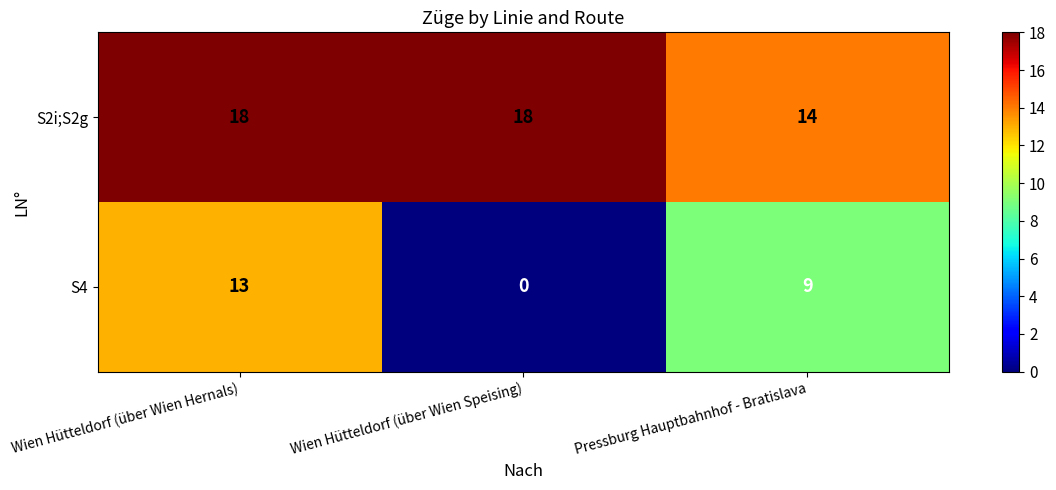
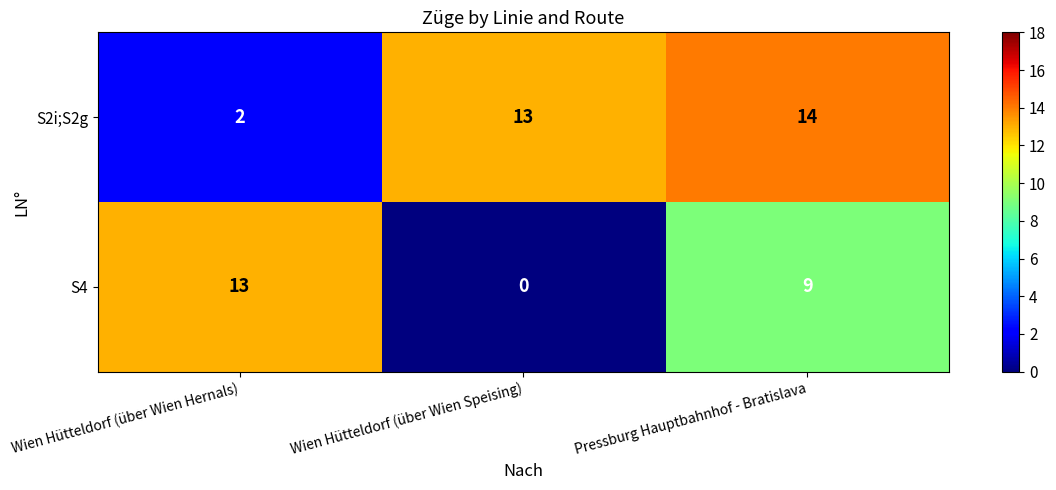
  {
    "S2i;S2g": {
-     "Wien Hütteldorf (über Wien Hernals)": 18,
-     "Wien Hütteldorf (über Wien Speising)": 18,
+     "Wien Hütteldorf (über Wien Hernals)": 2,
+     "Wien Hütteldorf (über Wien Speising)": 13,
      "Pressburg Hauptbahnhof - Bratislava": 14
    },
    "S4": {
      "Wien Hütteldorf (über Wien Hernals)": 13,
      "Wien Hütteldorf (über Wien Speising)": 0,
      "Pressburg Hauptbahnhof - Bratislava": 9
    }
  }
